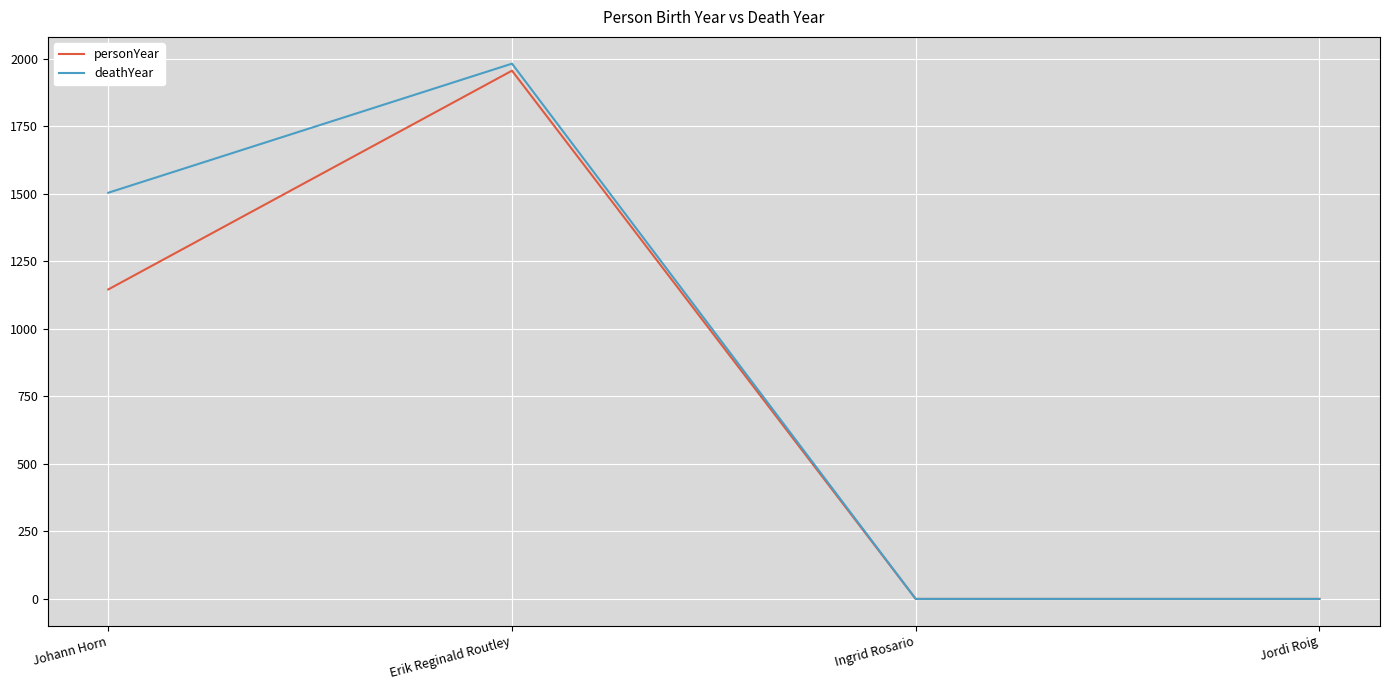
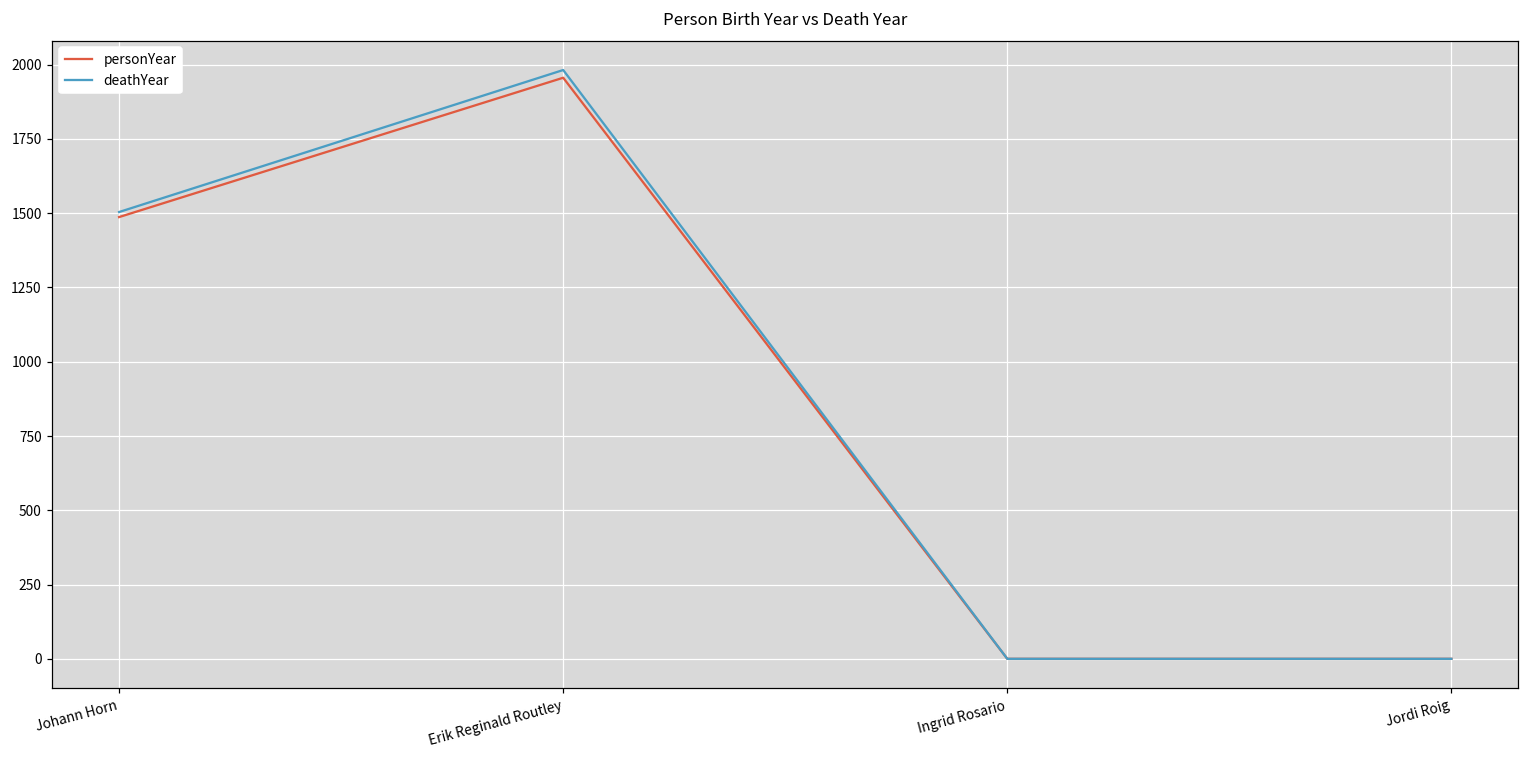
  {
    "personYear": {
-     "Johann Horn": 1150,
+     "Johann Horn": 1490,
      "Erik Reginald Routley": 1960
    },
    "deathYear": {
      "Johann Horn": 1500,
      "Erik Reginald Routley": 1980
    }
  }
